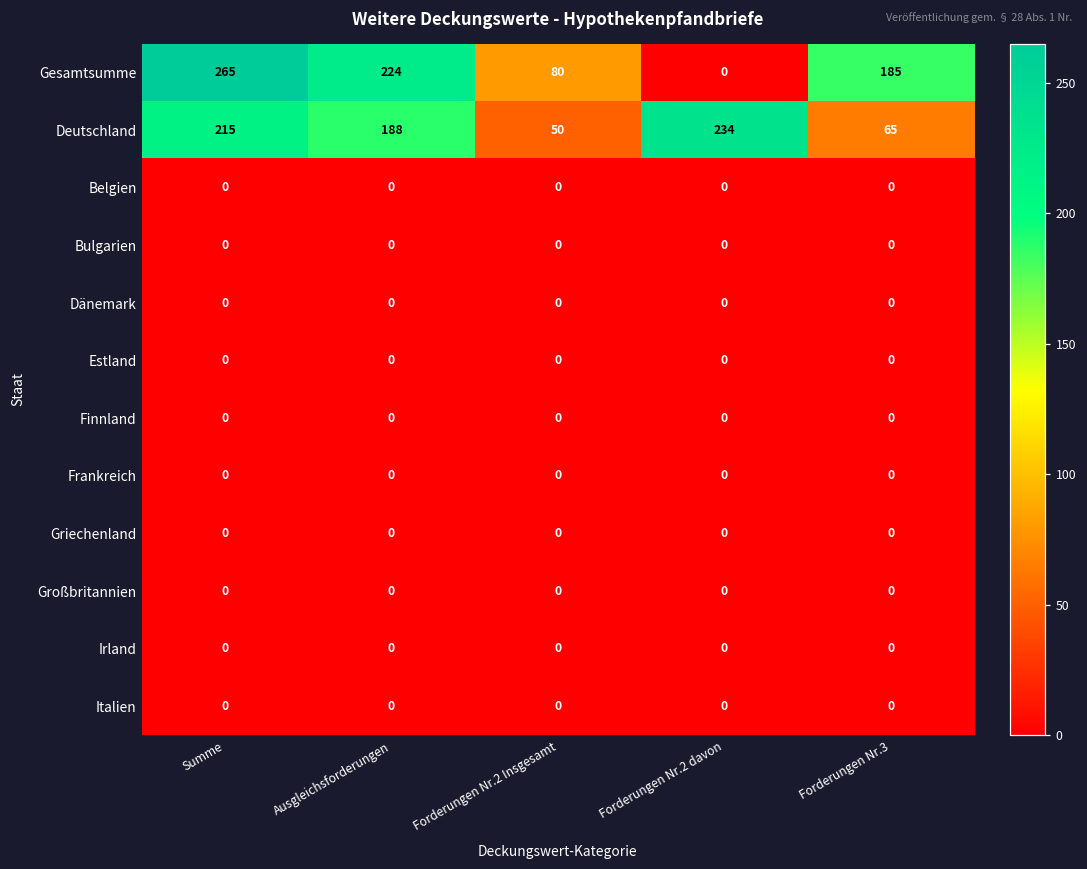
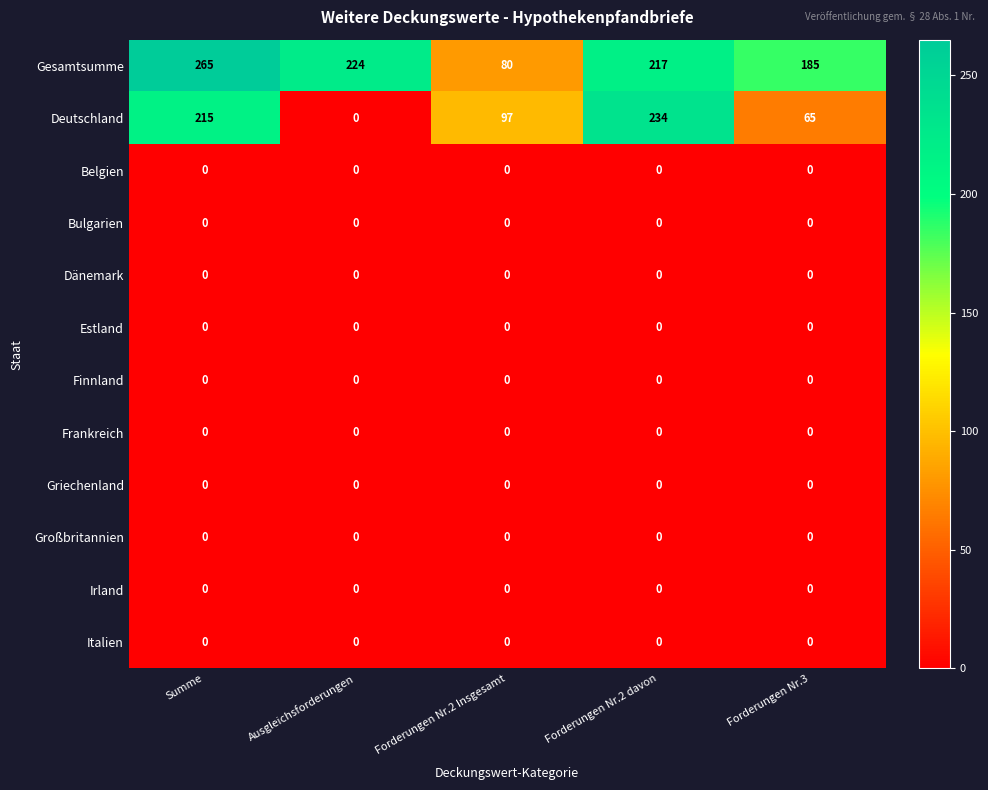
  {
    "Gesamtsumme": {
      "Summe": 265,
      "Ausgleichsforderungen": 224,
      "Forderungen Nr.2 Insgesamt": 80,
-     "Forderungen Nr.2 davon": 0,
+     "Forderungen Nr.2 davon": 217,
      "Forderungen Nr.3": 185
    },
    "Deutschland": {
      "Summe": 215,
-     "Ausgleichsforderungen": 188,
-     "Forderungen Nr.2 Insgesamt": 50,
+     "Ausgleichsforderungen": 0,
+     "Forderungen Nr.2 Insgesamt": 97,
      "Forderungen Nr.2 davon": 234,
      "Forderungen Nr.3": 65
    },
    "Belgien": {
      "Summe": 0,
      "Ausgleichsforderungen": 0,
      "Forderungen Nr.2 Insgesamt": 0,
      "Forderungen Nr.2 davon": 0,
      "Forderungen Nr.3": 0
    },
    "Bulgarien": {
      "Summe": 0,
      "Ausgleichsforderungen": 0,
      "Forderungen Nr.2 Insgesamt": 0,
      "Forderungen Nr.2 davon": 0,
      "Forderungen Nr.3": 0
    },
    "Dänemark": {
      "Summe": 0,
      "Ausgleichsforderungen": 0,
      "Forderungen Nr.2 Insgesamt": 0,
      "Forderungen Nr.2 davon": 0,
      "Forderungen Nr.3": 0
    },
    "Estland": {
      "Summe": 0,
      "Ausgleichsforderungen": 0,
      "Forderungen Nr.2 Insgesamt": 0,
      "Forderungen Nr.2 davon": 0,
      "Forderungen Nr.3": 0
    },
    "Finnland": {
      "Summe": 0,
      "Ausgleichsforderungen": 0,
      "Forderungen Nr.2 Insgesamt": 0,
      "Forderungen Nr.2 davon": 0,
      "Forderungen Nr.3": 0
    },
    "Frankreich": {
      "Summe": 0,
      "Ausgleichsforderungen": 0,
      "Forderungen Nr.2 Insgesamt": 0,
      "Forderungen Nr.2 davon": 0,
      "Forderungen Nr.3": 0
    },
    "Griechenland": {
      "Summe": 0,
      "Ausgleichsforderungen": 0,
      "Forderungen Nr.2 Insgesamt": 0,
      "Forderungen Nr.2 davon": 0,
      "Forderungen Nr.3": 0
    },
    "Großbritannien": {
      "Summe": 0,
      "Ausgleichsforderungen": 0,
      "Forderungen Nr.2 Insgesamt": 0,
      "Forderungen Nr.2 davon": 0,
      "Forderungen Nr.3": 0
    },
    "Irland": {
      "Summe": 0,
      "Ausgleichsforderungen": 0,
      "Forderungen Nr.2 Insgesamt": 0,
      "Forderungen Nr.2 davon": 0,
      "Forderungen Nr.3": 0
    },
    "Italien": {
      "Summe": 0,
      "Ausgleichsforderungen": 0,
      "Forderungen Nr.2 Insgesamt": 0,
      "Forderungen Nr.2 davon": 0,
      "Forderungen Nr.3": 0
    }
  }
